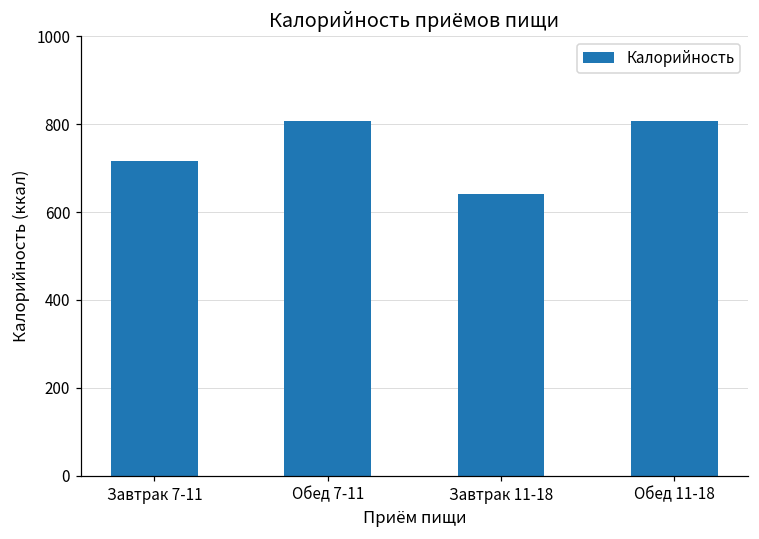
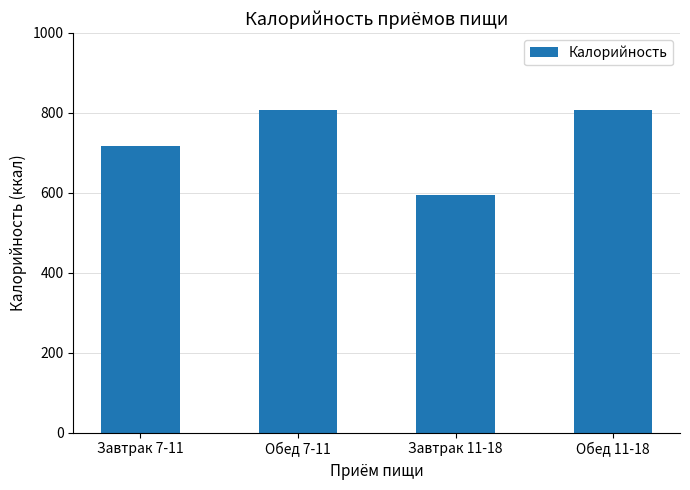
  {
    "Завтрак 7-11": 720,
    "Обед 7-11": 810,
-   "Завтрак 11-18": 640,
+   "Завтрак 11-18": 590,
    "Обед 11-18": 810
  }
